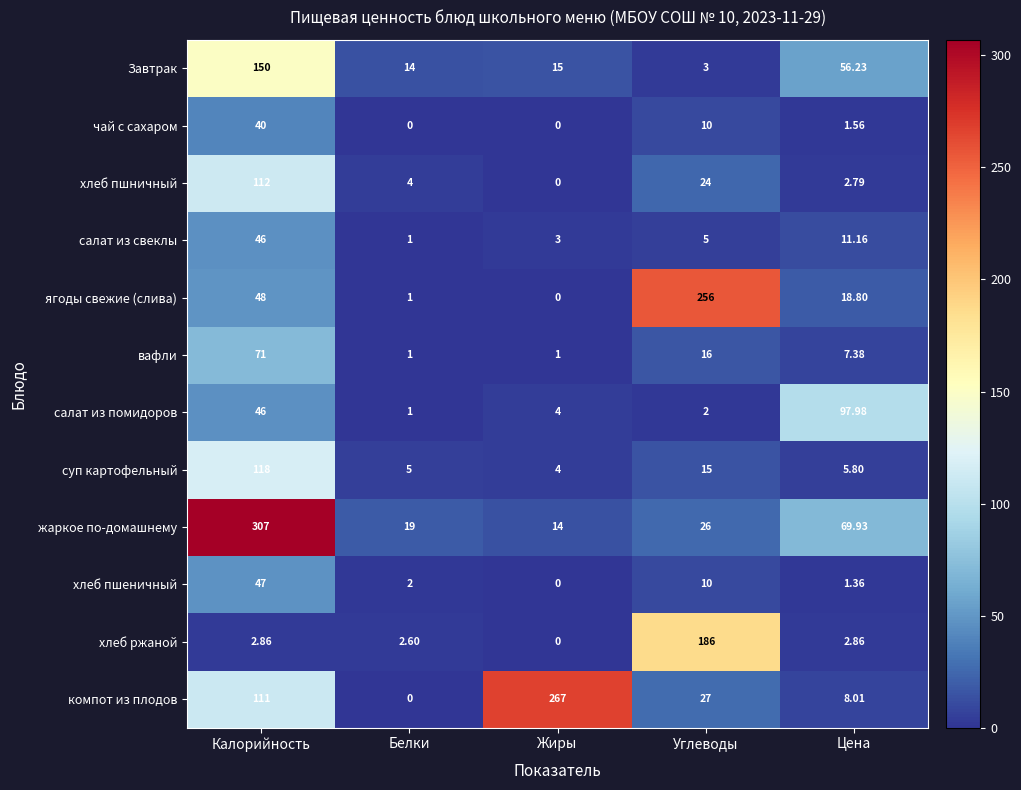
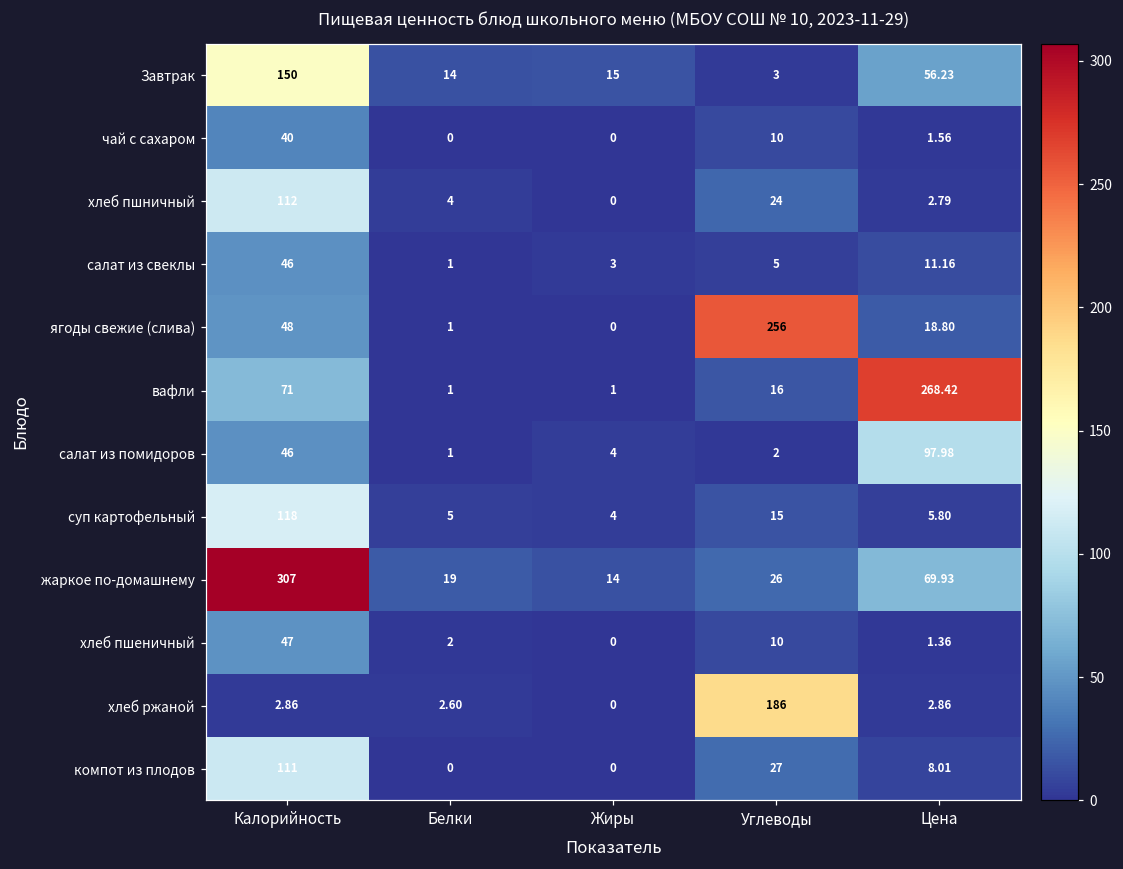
  {
    "Завтрак": {
      "Калорийность": 150,
      "Белки": 14,
      "Жиры": 15,
      "Углеводы": 3,
      "Цена": 56.23
    },
    "чай с сахаром": {
      "Калорийность": 40,
      "Белки": 0,
      "Жиры": 0,
      "Углеводы": 10,
      "Цена": 1.56
    },
    "хлеб пшничный": {
      "Калорийность": 112,
      "Белки": 4,
      "Жиры": 0,
      "Углеводы": 24,
      "Цена": 2.79
    },
    "салат из свеклы": {
      "Калорийность": 46,
      "Белки": 1,
      "Жиры": 3,
      "Углеводы": 5,
      "Цена": 11.16
    },
    "ягоды свежие (слива)": {
      "Калорийность": 48,
      "Белки": 1,
      "Жиры": 0,
      "Углеводы": 256,
      "Цена": 18.80
    },
    "вафли": {
      "Калорийность": 71,
      "Белки": 1,
      "Жиры": 1,
      "Углеводы": 16,
-     "Цена": 7.38
+     "Цена": 268.42
    },
    "салат из помидоров": {
      "Калорийность": 46,
      "Белки": 1,
      "Жиры": 4,
      "Углеводы": 2,
      "Цена": 97.98
    },
    "суп картофельный": {
      "Белки": 5,
      "Жиры": 4,
      "Углеводы": 15,
      "Цена": 5.80
    },
    "жаркое по-домашнему": {
      "Калорийность": 307,
      "Белки": 19,
      "Жиры": 14,
      "Углеводы": 26,
      "Цена": 69.93
    },
    "хлеб пшеничный": {
      "Калорийность": 47,
      "Белки": 2,
      "Жиры": 0,
      "Углеводы": 10,
      "Цена": 1.36
    },
    "хлеб ржаной": {
      "Калорийность": 2.86,
      "Белки": 2.60,
      "Жиры": 0,
      "Углеводы": 186,
      "Цена": 2.86
    },
    "компот из плодов": {
      "Калорийность": 111,
      "Белки": 0,
-     "Жиры": 267,
+     "Жиры": 0,
      "Углеводы": 27,
      "Цена": 8.01
    }
  }
